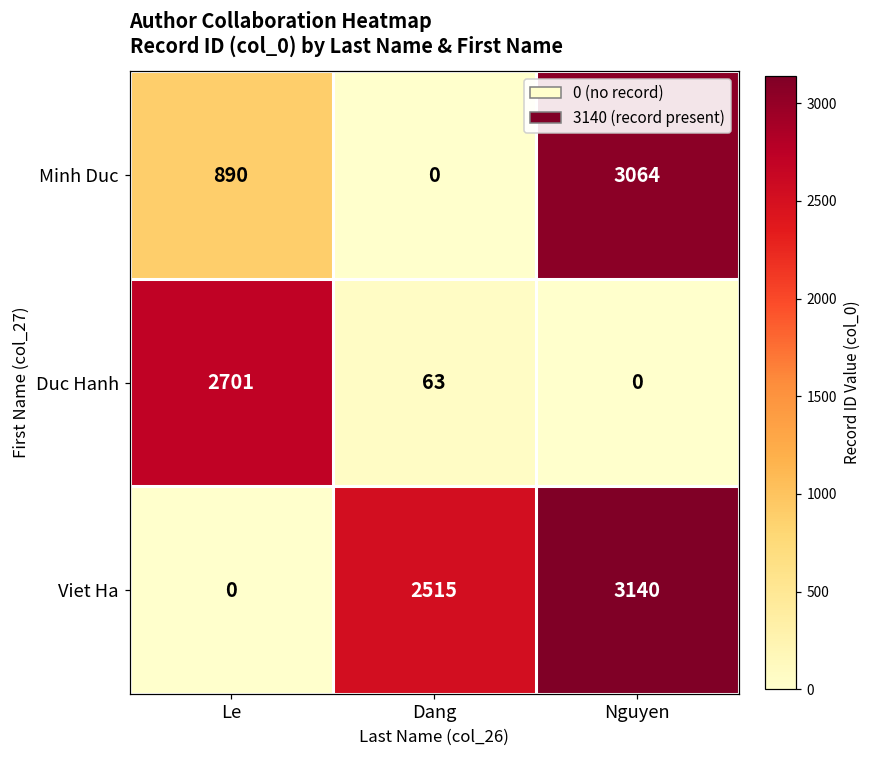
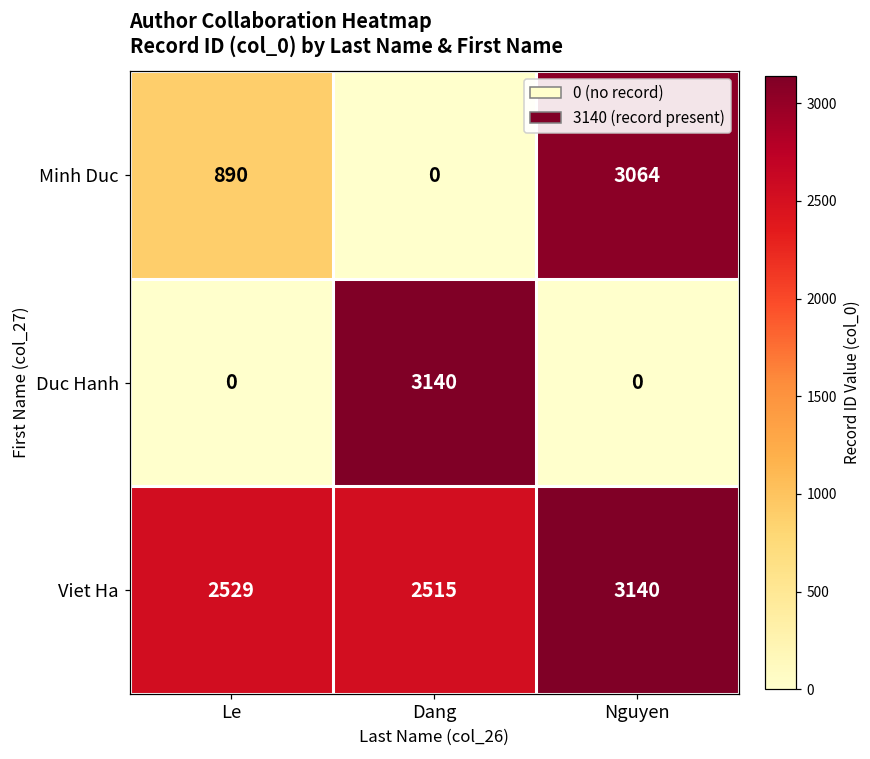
  {
    "Minh Duc": {
      "Le": 890,
      "Dang": 0,
      "Nguyen": 3064
    },
    "Duc Hanh": {
-     "Le": 2701,
-     "Dang": 63,
+     "Le": 0,
+     "Dang": 3140,
      "Nguyen": 0
    },
    "Viet Ha": {
-     "Le": 0,
+     "Le": 2529,
      "Dang": 2515,
      "Nguyen": 3140
    }
  }
